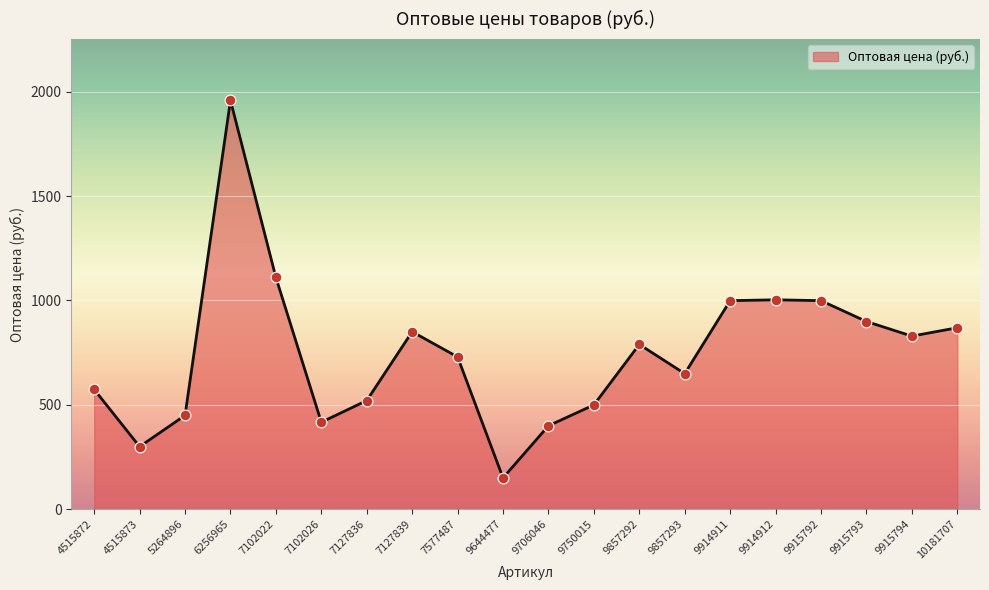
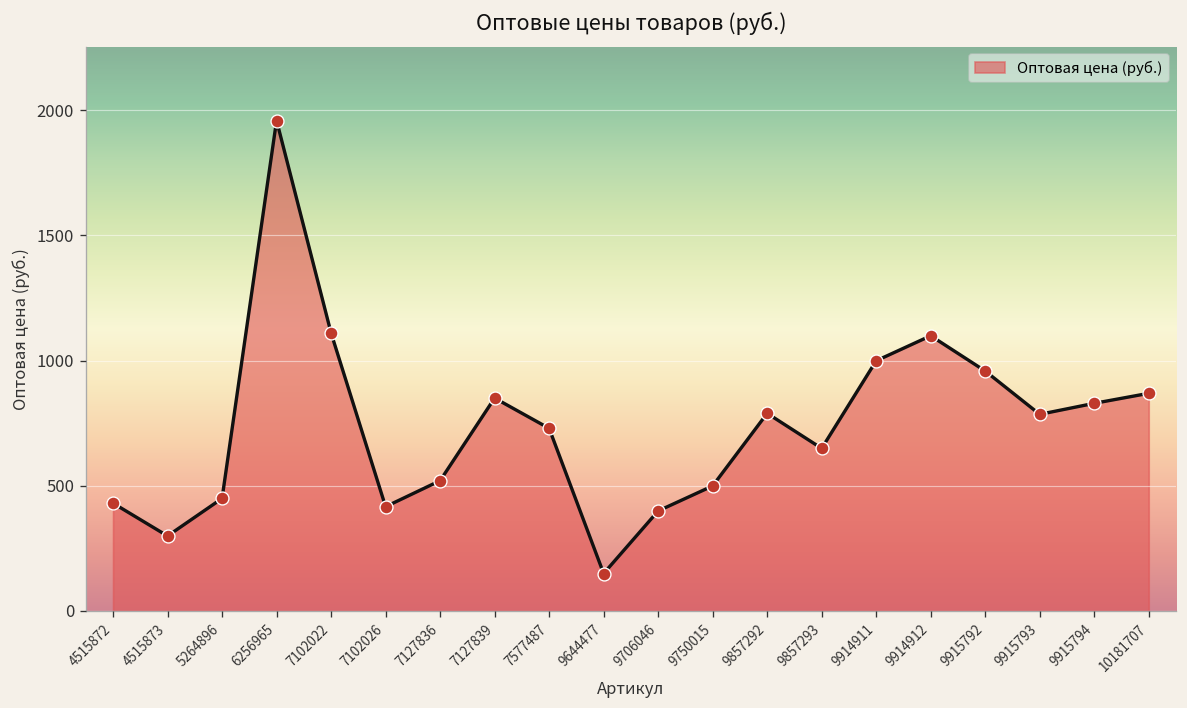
  {
-   "4515872": 570,
+   "4515872": 430,
    "4515873": 300,
    "5264896": 450,
    "6256965": 1960,
    "7102022": 1110,
    "7102026": 420,
    "7127836": 520,
    "7127839": 850,
    "7577487": 730,
    "9644477": 150,
    "9706046": 400,
    "9750015": 500,
    "9857292": 790,
    "9857293": 650,
    "9914911": 1000,
-   "9914912": 1000,
-   "9915792": 1000,
-   "9915793": 900,
+   "9914912": 1100,
+   "9915792": 960,
+   "9915793": 790,
    "9915794": 830,
    "10181707": 870
  }
